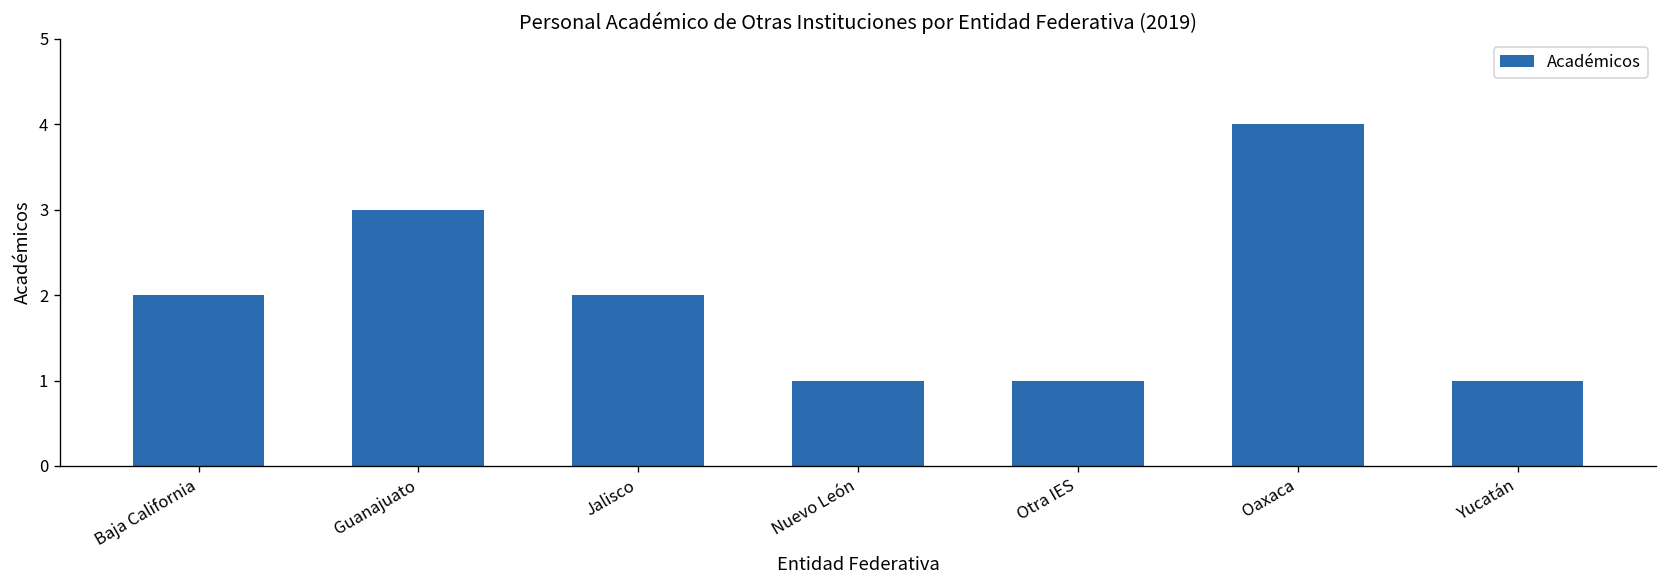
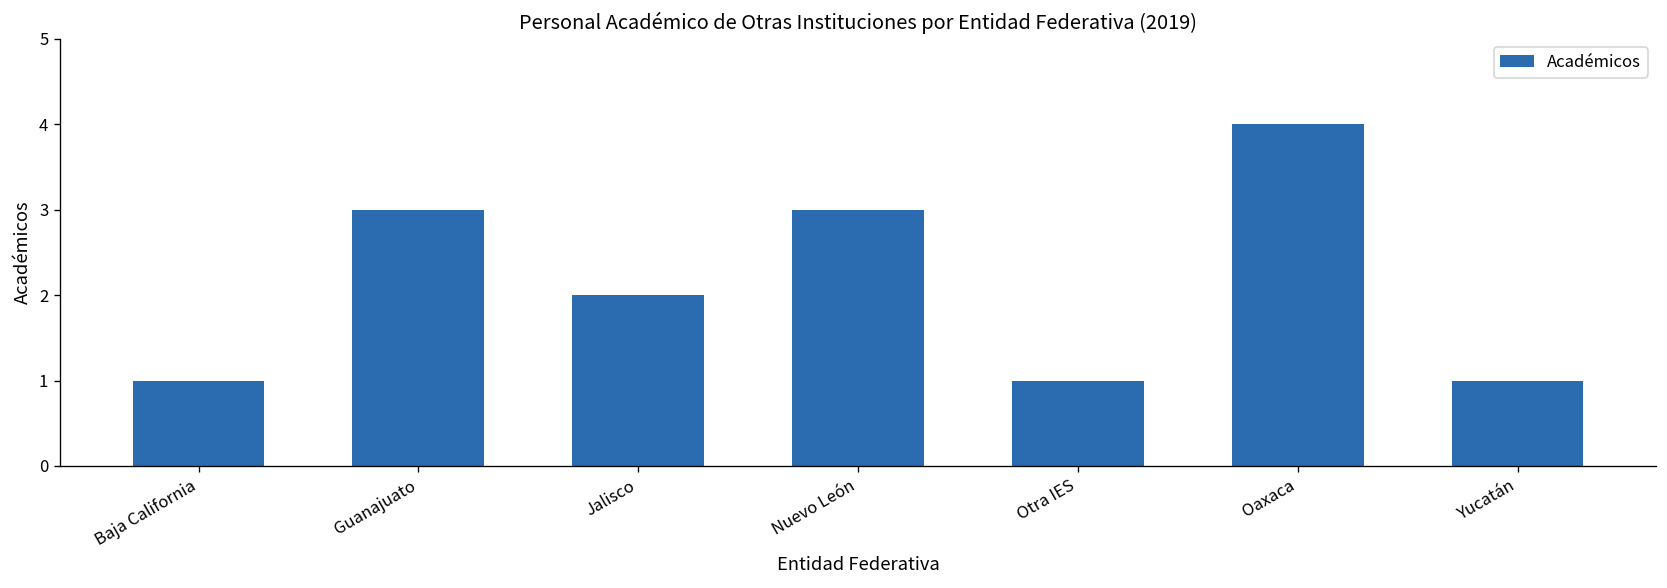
  {
-   "Baja California": 2,
+   "Baja California": 1,
    "Guanajuato": 3,
    "Jalisco": 2,
-   "Nuevo León": 1,
+   "Nuevo León": 3,
    "Otra IES": 1,
    "Oaxaca": 4,
    "Yucatán": 1
  }
